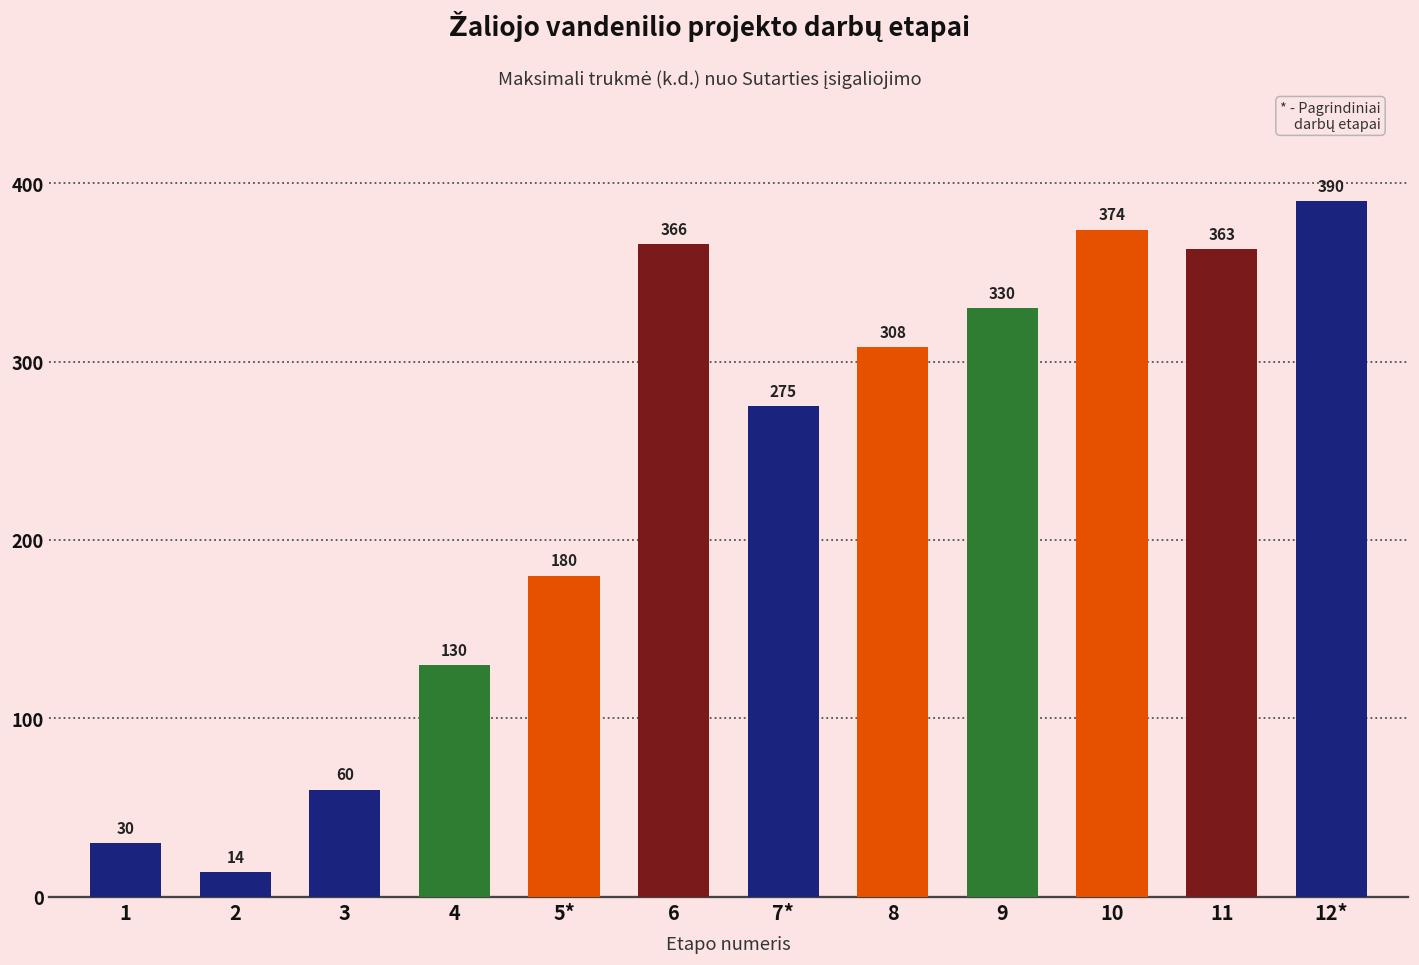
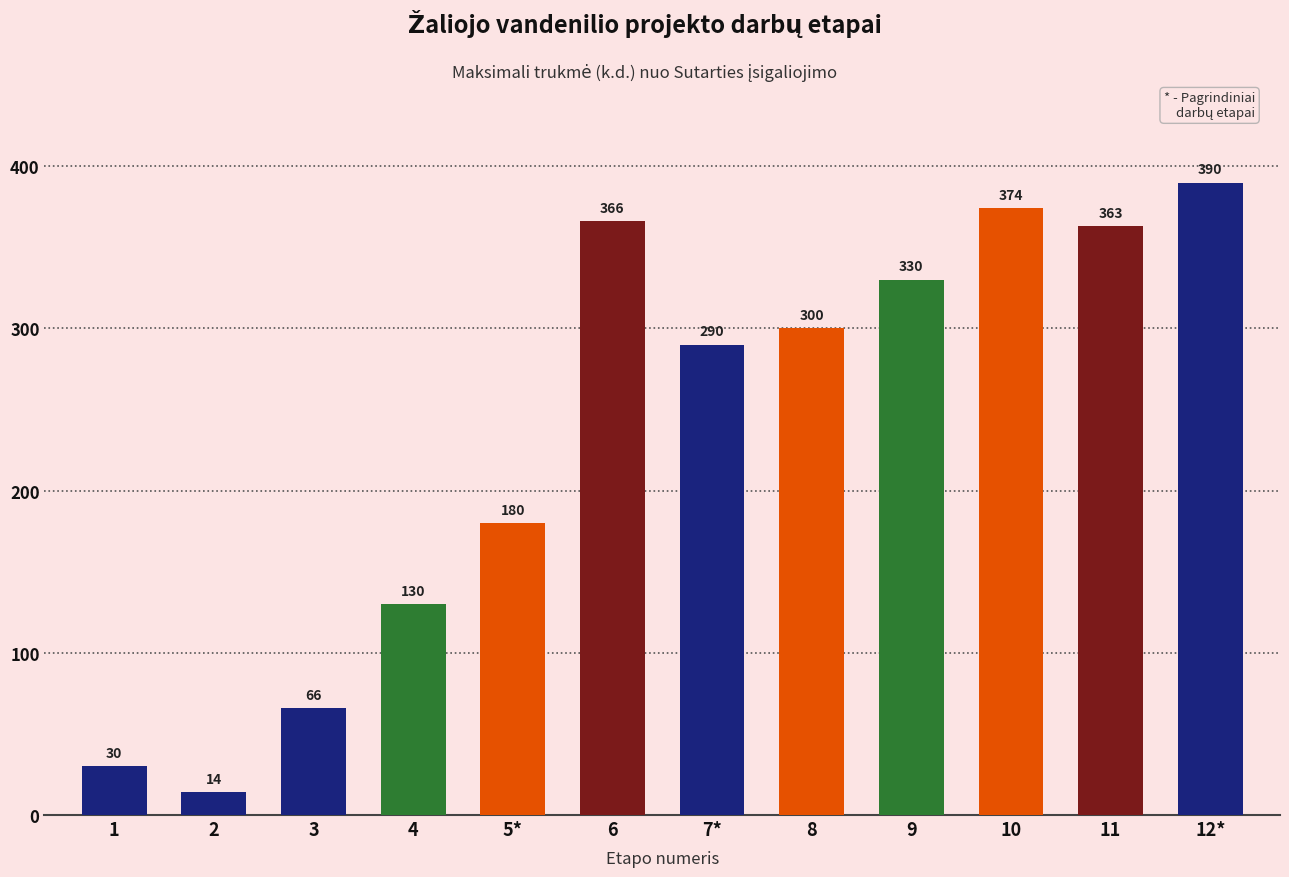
  {
    "1": 30,
    "2": 14,
-   "3": 60,
+   "3": 66,
    "4": 130,
    "5*": 180,
    "6": 366,
-   "7*": 275,
-   "8": 308,
+   "7*": 290,
+   "8": 300,
    "9": 330,
    "10": 374,
    "11": 363,
    "12*": 390
  }
